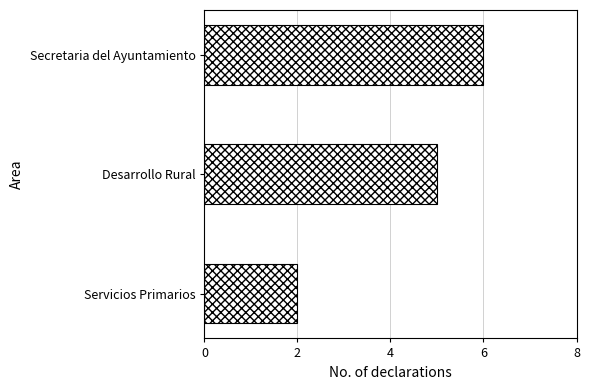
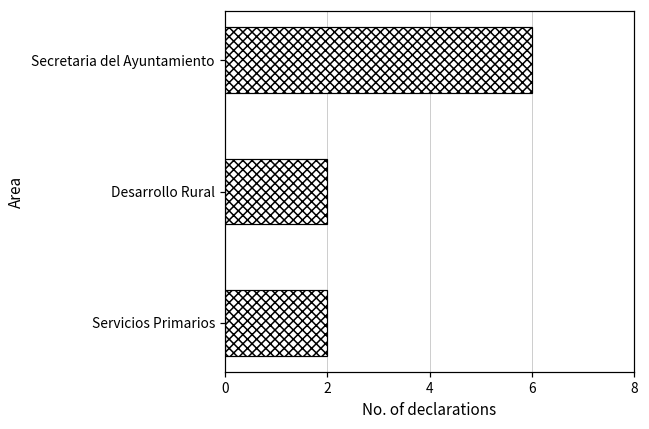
  {
    "Secretaria del Ayuntamiento": 6,
-   "Desarrollo Rural": 5,
+   "Desarrollo Rural": 2,
    "Servicios Primarios": 2
  }
